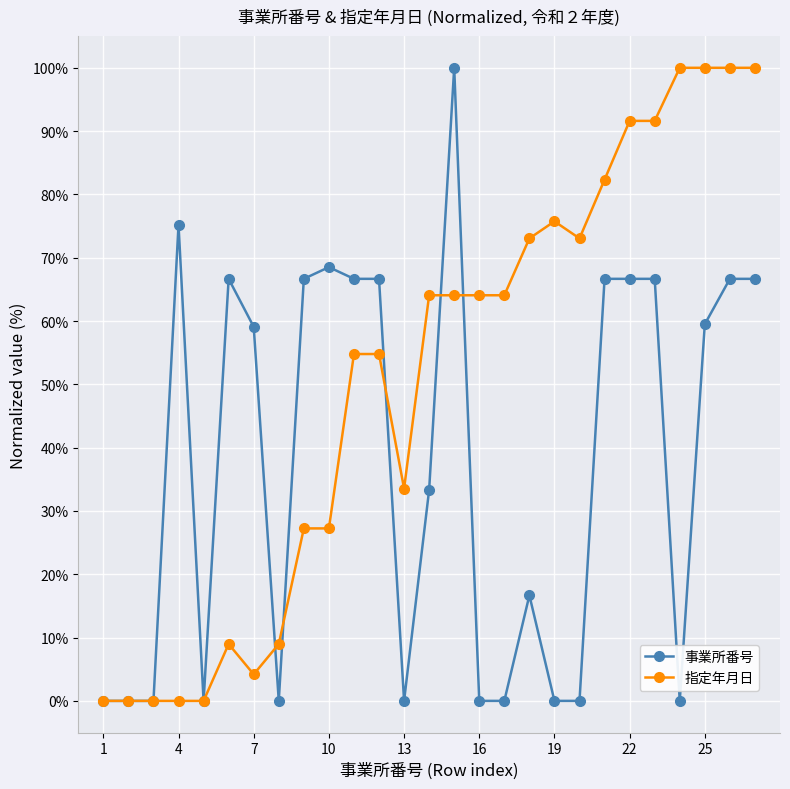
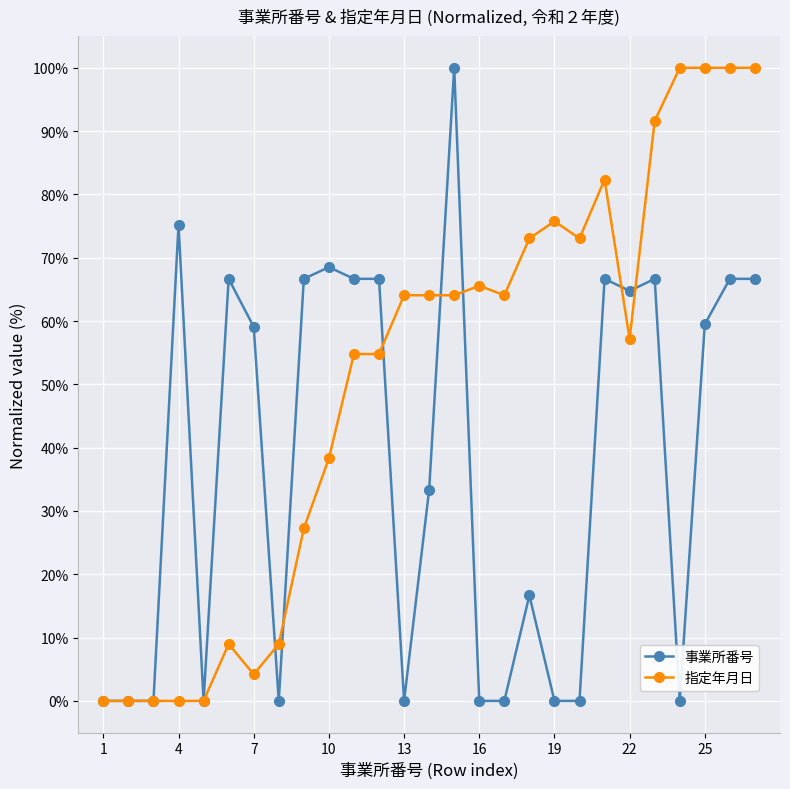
  {
    "事業所番号": {
      "4": "75%",
      "7": "59%",
      "10": "69%",
      "13": "0%",
      "16": "0%",
      "19": "0%",
-     "22": "67%",
+     "22": "65%",
      "25": "60%"
    },
    "指定年月日": {
      "4": "0%",
      "7": "4%",
-     "10": "27%",
-     "13": "34%",
-     "16": "64%",
+     "10": "38%",
+     "13": "64%",
+     "16": "66%",
      "19": "76%",
-     "22": "92%",
+     "22": "57%",
      "25": "100%"
    }
  }
